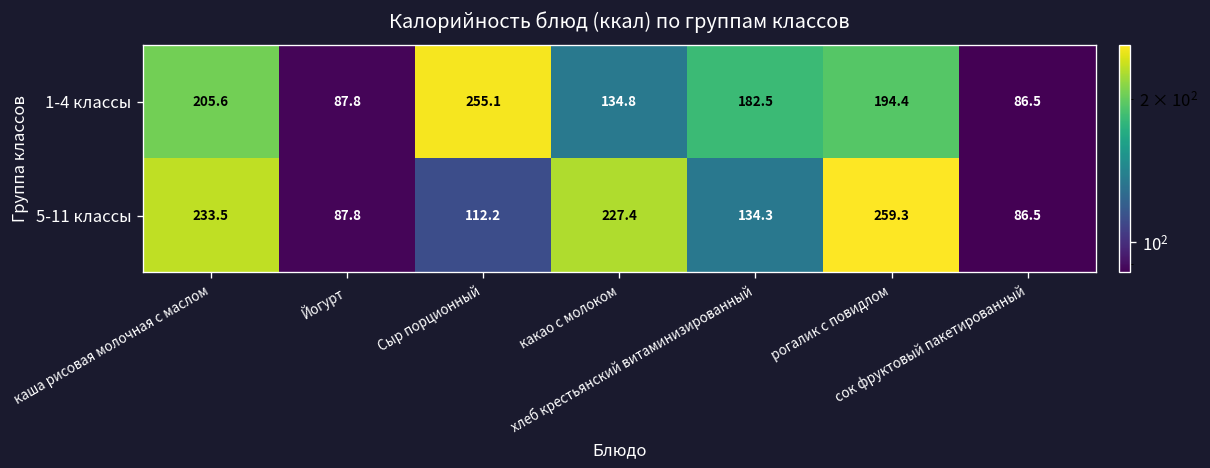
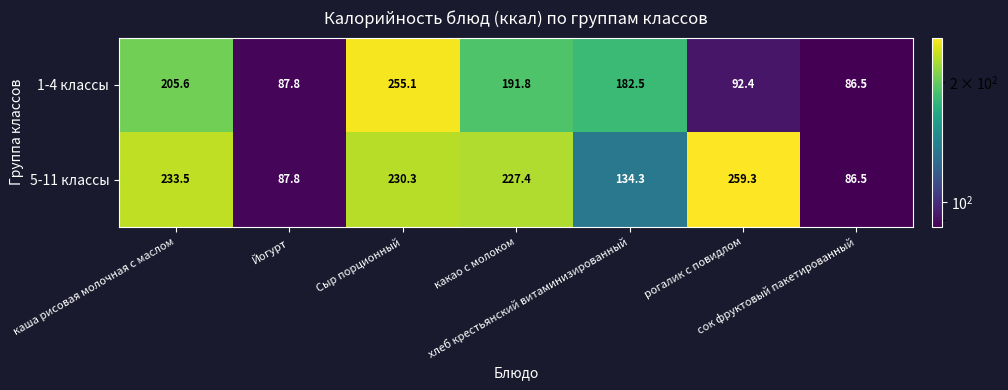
  {
    "1-4 классы": {
      "каша рисовая молочная с маслом": 205.6,
      "Йогурт": 87.8,
      "Сыр порционный": 255.1,
-     "какао с молоком": 134.8,
+     "какао с молоком": 191.8,
      "хлеб крестьянский витаминизированный": 182.5,
-     "рогалик с повидлом": 194.4,
+     "рогалик с повидлом": 92.4,
      "сок фруктовый пакетированный": 86.5
    },
    "5-11 классы": {
      "каша рисовая молочная с маслом": 233.5,
      "Йогурт": 87.8,
-     "Сыр порционный": 112.2,
+     "Сыр порционный": 230.3,
      "какао с молоком": 227.4,
      "хлеб крестьянский витаминизированный": 134.3,
      "рогалик с повидлом": 259.3,
      "сок фруктовый пакетированный": 86.5
    }
  }
